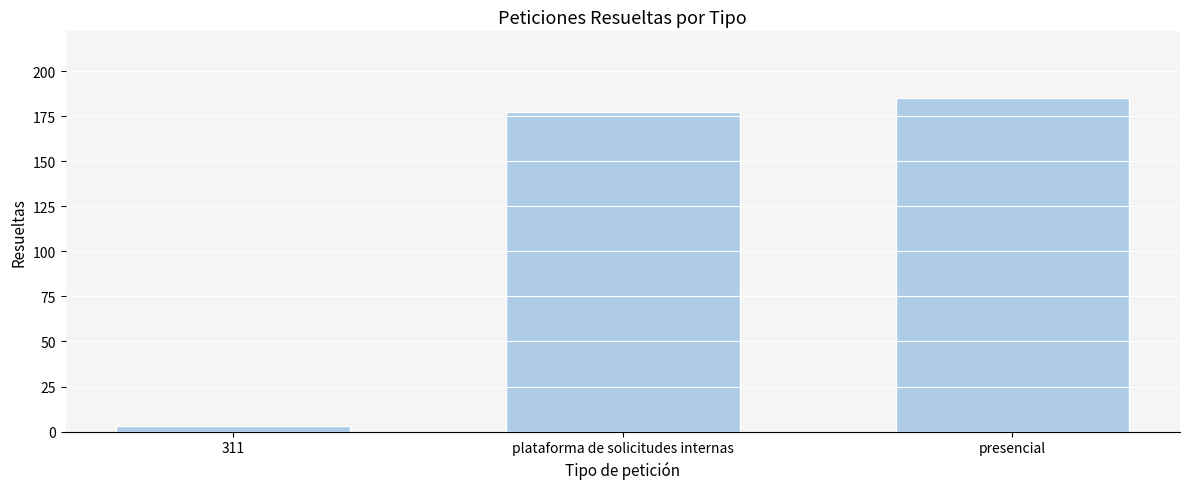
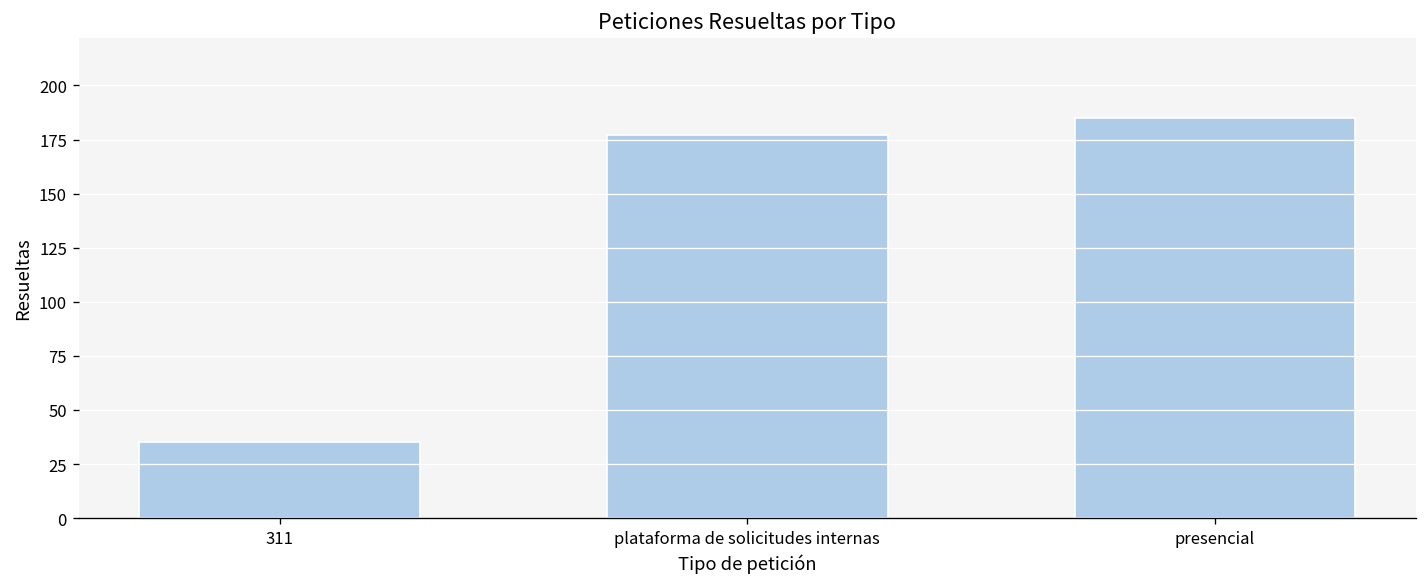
  {
-   "311": 3,
+   "311": 35,
    "plataforma de solicitudes internas": 177,
    "presencial": 185
  }
